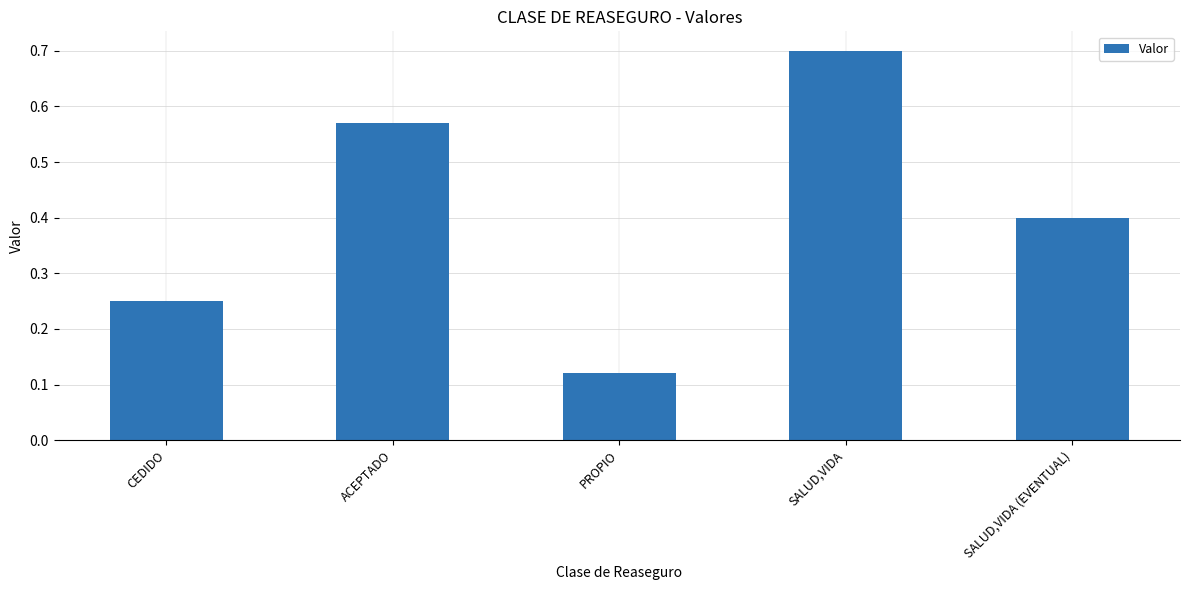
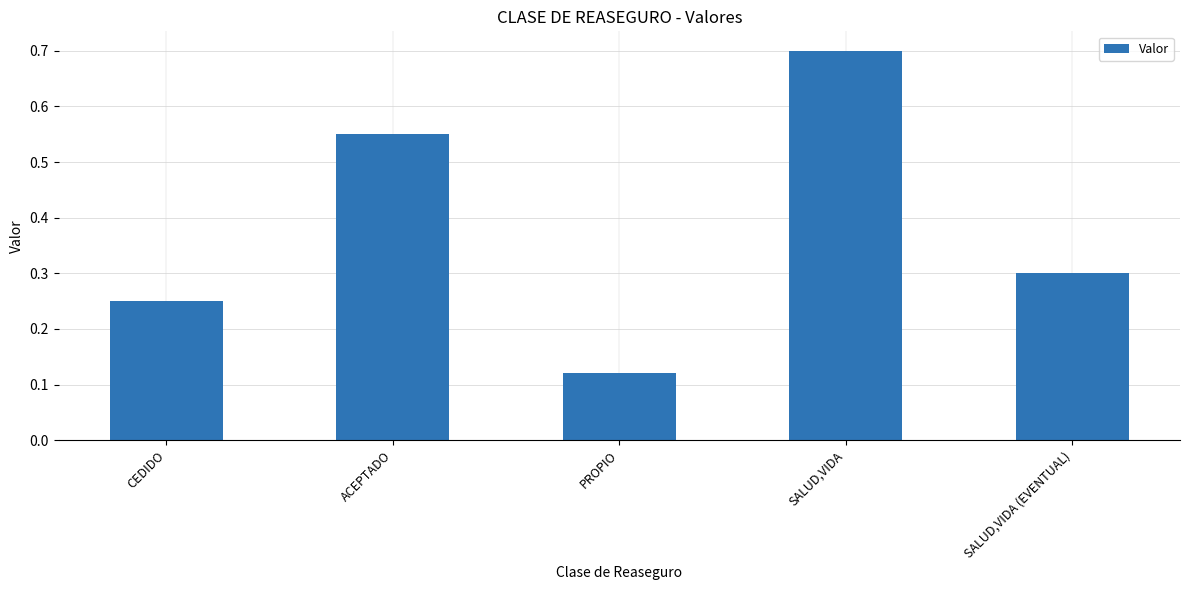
  {
    "CEDIDO": 0.25,
-   "ACEPTADO": 0.57,
+   "ACEPTADO": 0.55,
    "PROPIO": 0.12,
    "SALUD,VIDA": 0.70,
-   "SALUD,VIDA (EVENTUAL)": 0.4
+   "SALUD,VIDA (EVENTUAL)": 0.3
  }
